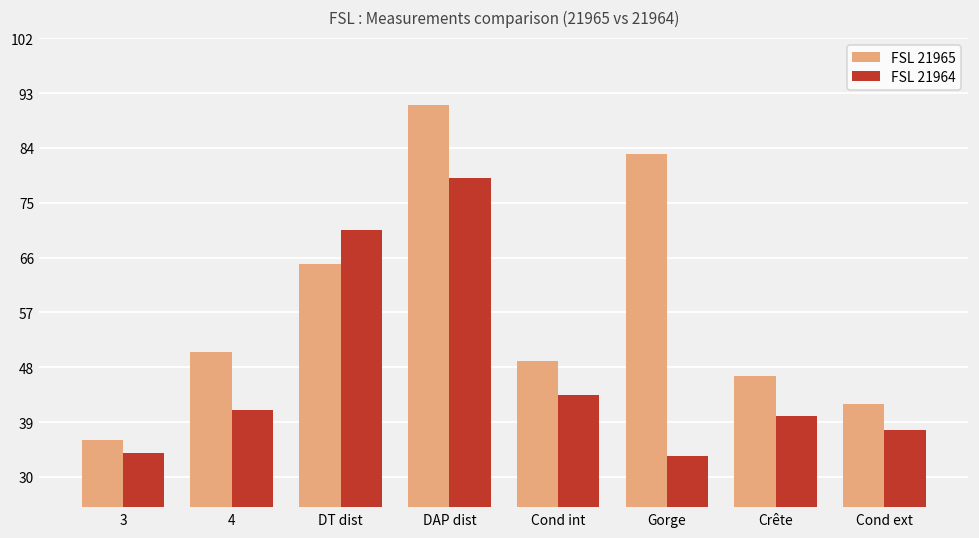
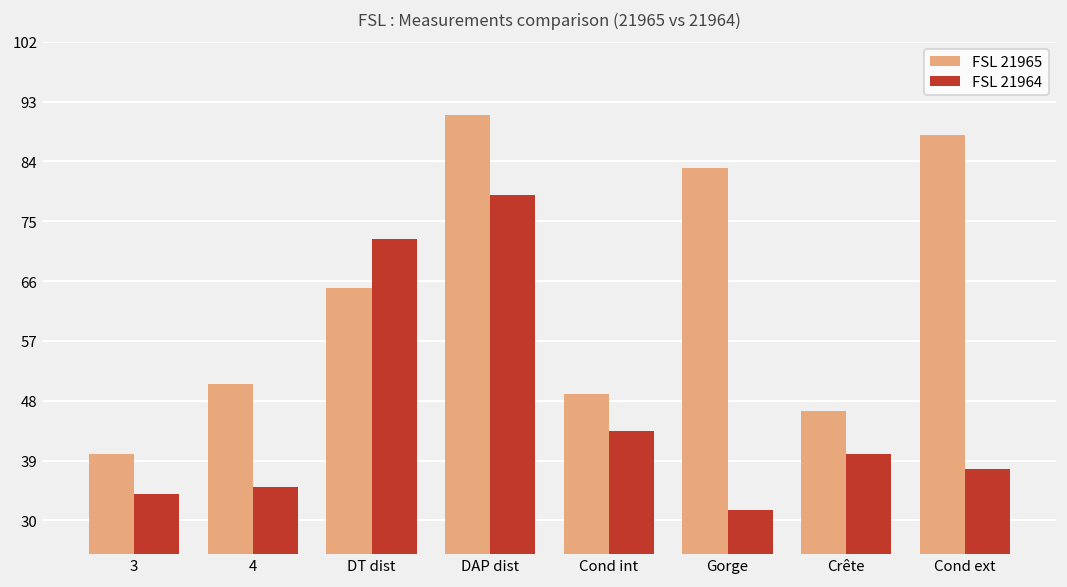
  {
    "FSL 21965": {
-     "3": 36,
+     "3": 40,
      "4": 51,
      "DT dist": 65,
      "DAP dist": 91,
      "Cond int": 49,
      "Gorge": 83,
      "Crête": 47,
-     "Cond ext": 42
+     "Cond ext": 88
    },
    "FSL 21964": {
      "3": 34,
-     "4": 41,
-     "DT dist": 71,
+     "4": 35,
+     "DT dist": 72,
      "DAP dist": 79,
      "Cond int": 44,
-     "Gorge": 34,
+     "Gorge": 32,
      "Crête": 40,
      "Cond ext": 38
    }
  }
